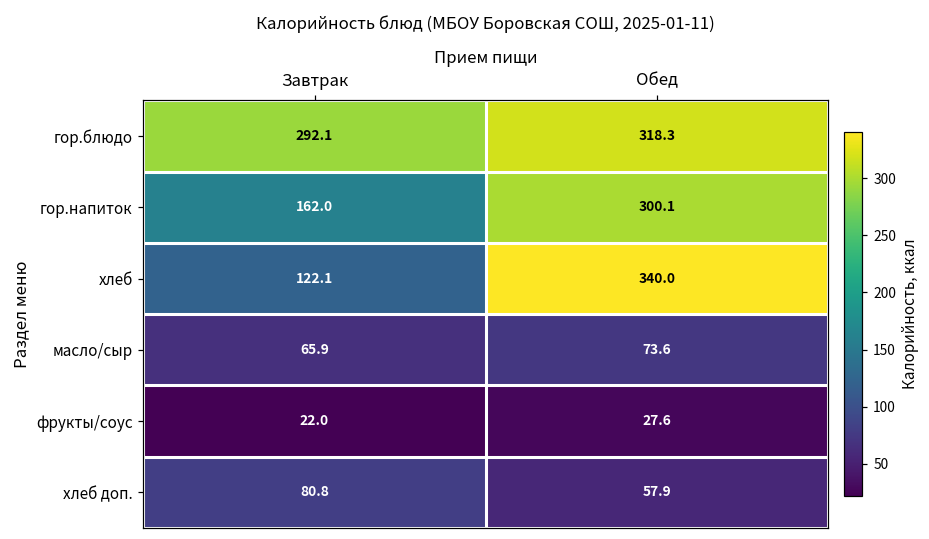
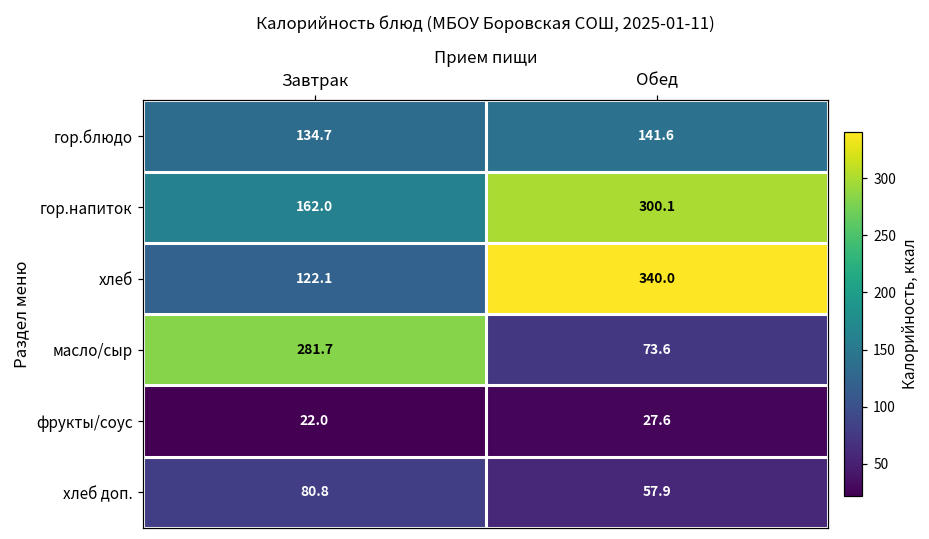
  {
    "гор.блюдо": {
-     "Завтрак": 292.1,
-     "Обед": 318.3
+     "Завтрак": 134.7,
+     "Обед": 141.6
    },
    "гор.напиток": {
      "Завтрак": 162.0,
      "Обед": 300.1
    },
    "хлеб": {
      "Завтрак": 122.1,
      "Обед": 340.0
    },
    "масло/сыр": {
-     "Завтрак": 65.9,
+     "Завтрак": 281.7,
      "Обед": 73.6
    },
    "фрукты/соус": {
      "Завтрак": 22.0,
      "Обед": 27.6
    },
    "хлеб доп.": {
      "Завтрак": 80.8,
      "Обед": 57.9
    }
  }
